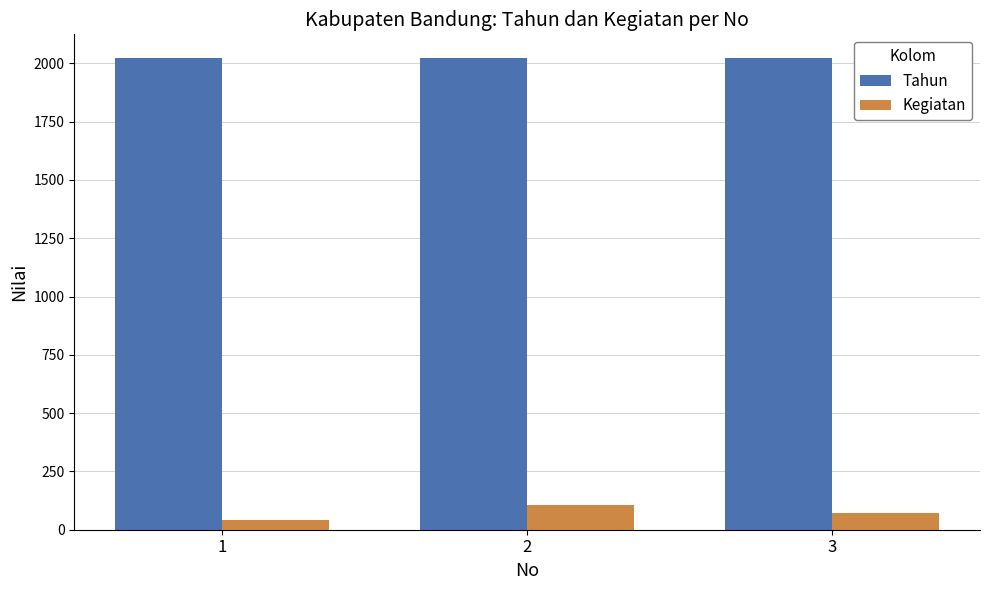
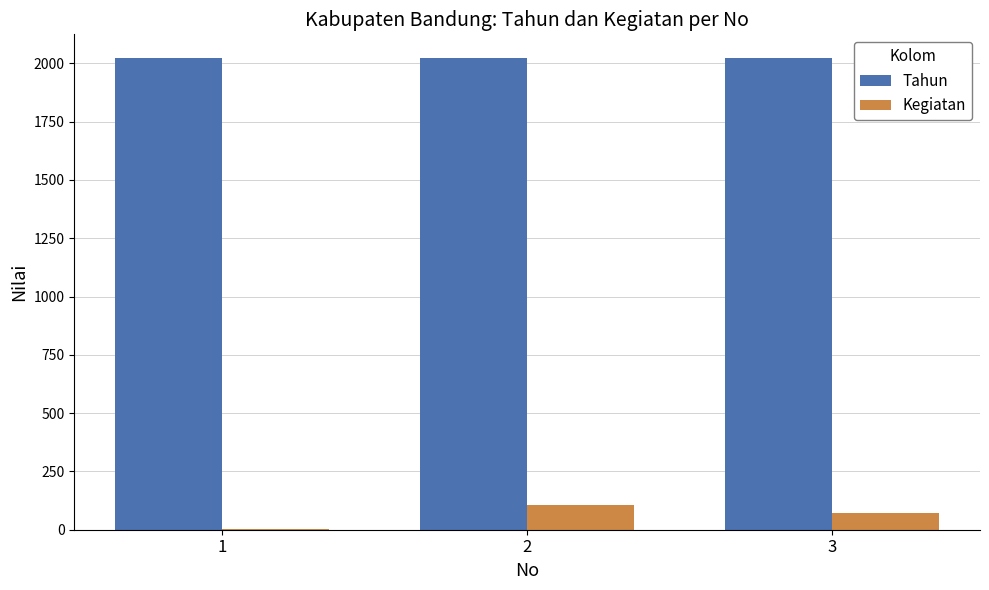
  {
    "Tahun": {
      "1": 2020,
      "2": 2020,
      "3": 2020
    },
    "Kegiatan": {
-     "1": 40,
+     "1": 0,
      "2": 100,
      "3": 70
    }
  }
